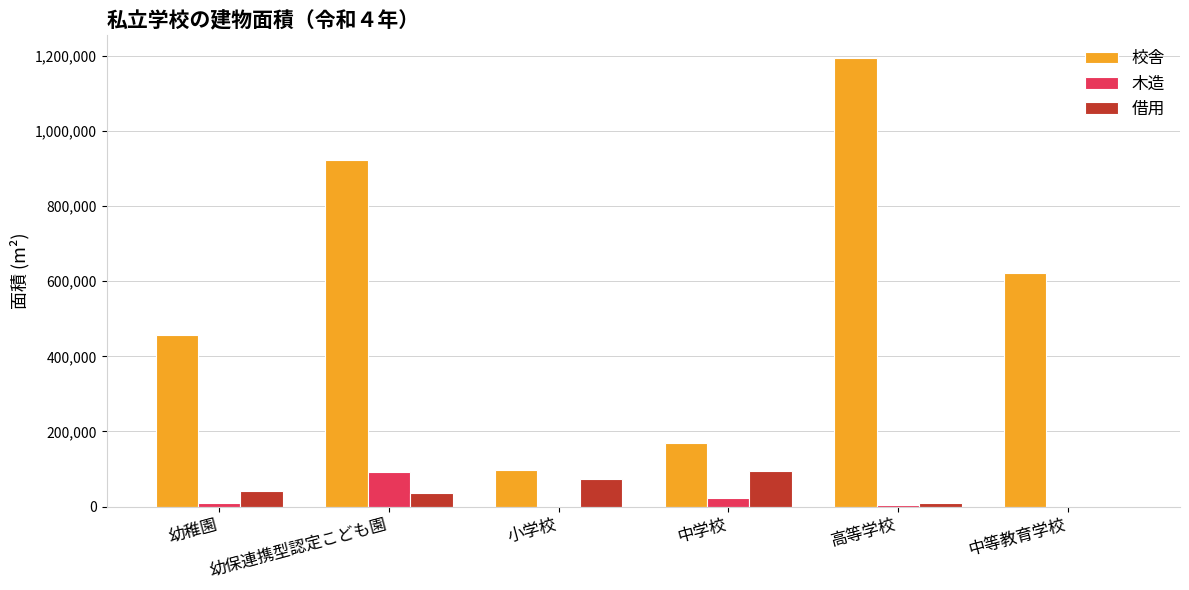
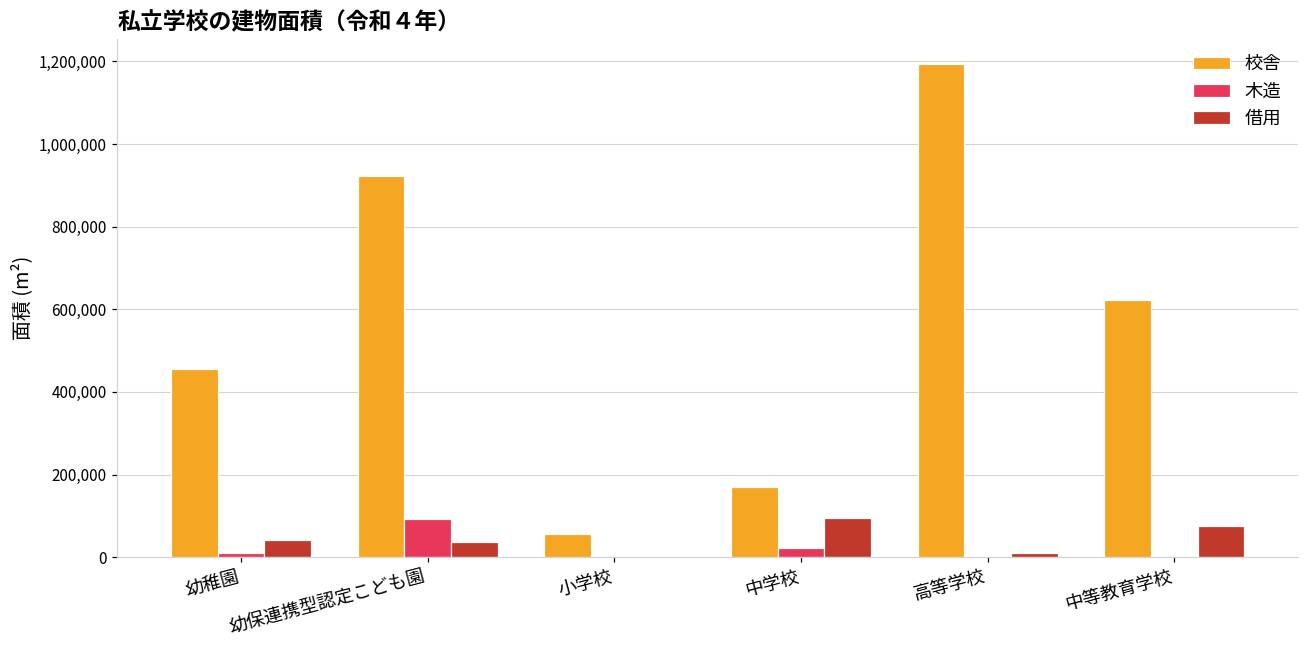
  {
    "校舎": {
      "幼稚園": "460,000",
      "幼保連携型認定こども園": "920,000",
-     "小学校": "100,000",
+     "小学校": "60,000",
      "中学校": "170,000",
      "高等学校": "1,190,000",
      "中等教育学校": "620,000"
    },
    "木造": {
      "幼稚園": "10,000",
      "幼保連携型認定こども園": "90,000",
      "中学校": "20,000",
      "中等教育学校": "0"
    },
    "借用": {
      "幼稚園": "40,000",
      "幼保連携型認定こども園": "40,000",
-     "小学校": "70,000",
+     "小学校": "0",
      "中学校": "100,000",
      "高等学校": "10,000",
-     "中等教育学校": "0"
+     "中等教育学校": "80,000"
    }
  }
